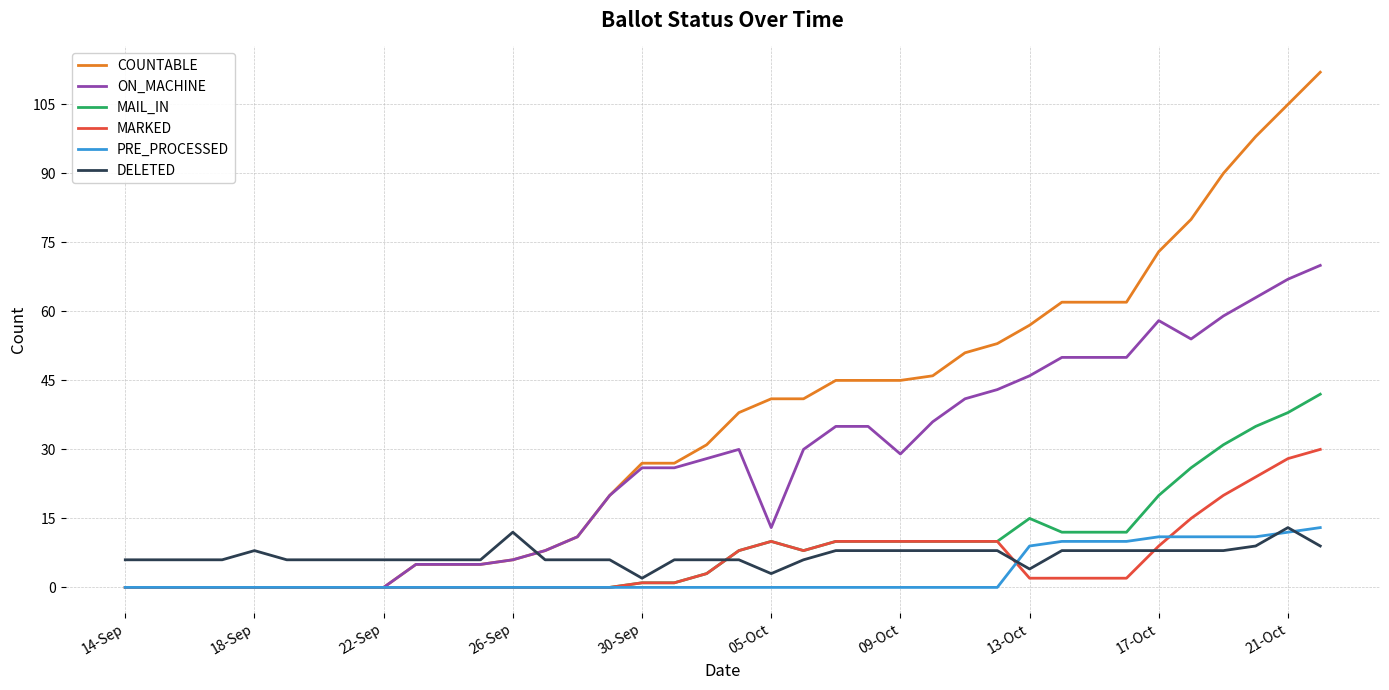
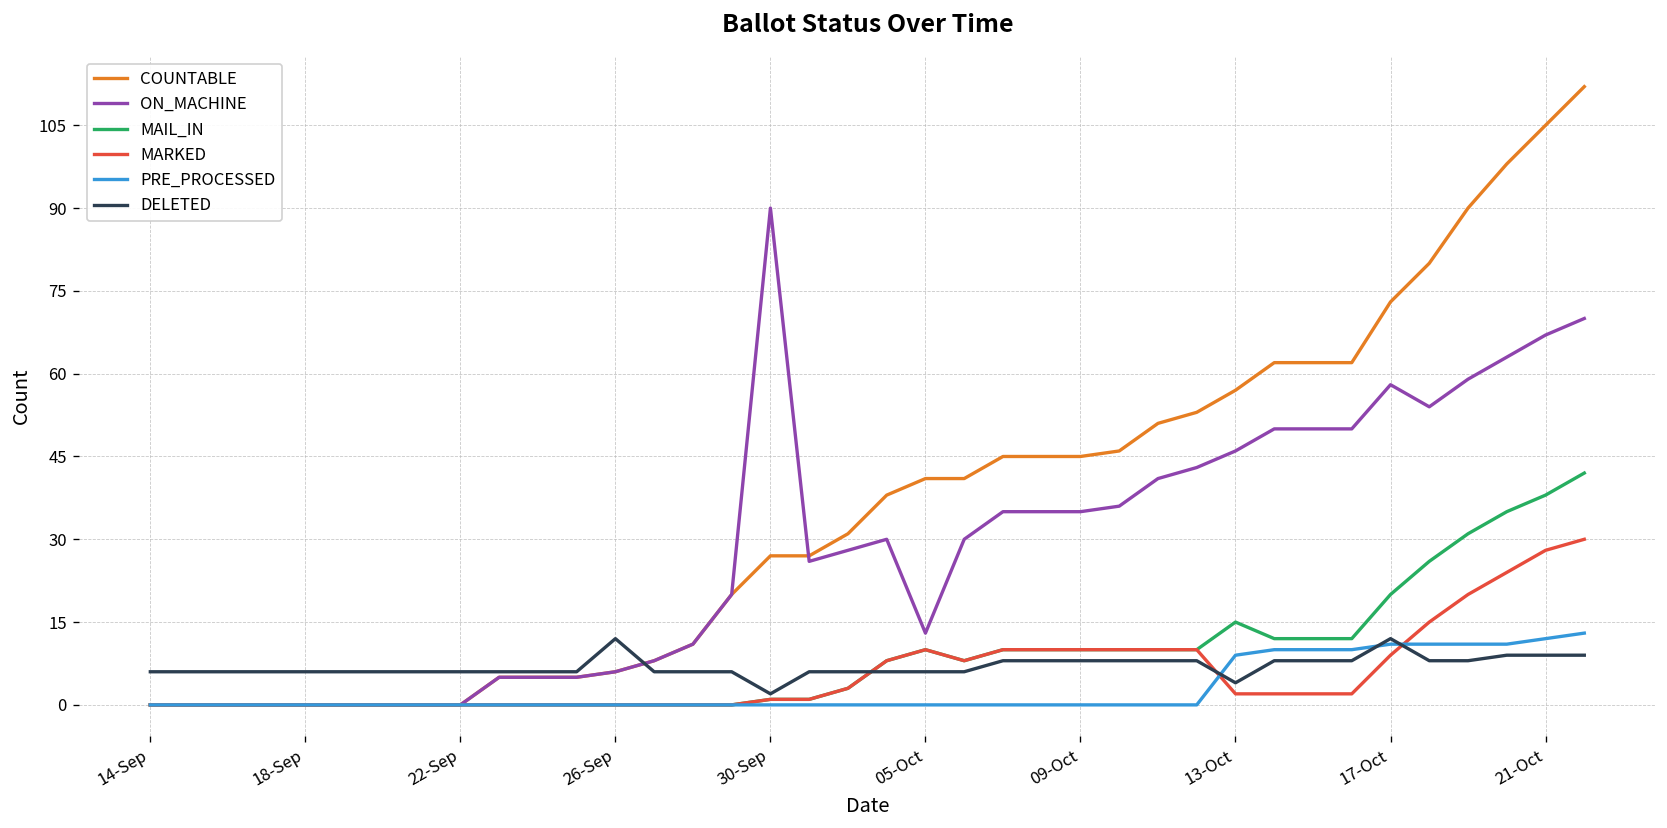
  {
    "ON_MACHINE": {
-     "30-Sep": 26,
+     "30-Sep": 90,
      "05-Oct": 13,
-     "09-Oct": 29,
+     "09-Oct": 35,
      "13-Oct": 46,
      "17-Oct": 58,
      "21-Oct": 67
    },
    "MAIL_IN": {
      "13-Oct": 15,
      "17-Oct": 20,
      "21-Oct": 38
    },
    "PRE_PROCESSED": {
      "30-Sep": 0,
      "05-Oct": 0,
      "09-Oct": 0,
      "13-Oct": 9,
      "17-Oct": 11,
      "21-Oct": 12
    },
    "DELETED": {
      "14-Sep": 6,
-     "18-Sep": 8,
+     "18-Sep": 6,
      "22-Sep": 6,
      "26-Sep": 12,
      "30-Sep": 2,
-     "05-Oct": 3,
+     "05-Oct": 6,
      "09-Oct": 8,
      "13-Oct": 4,
-     "17-Oct": 8,
-     "21-Oct": 13
+     "17-Oct": 12,
+     "21-Oct": 9
    }
  }
